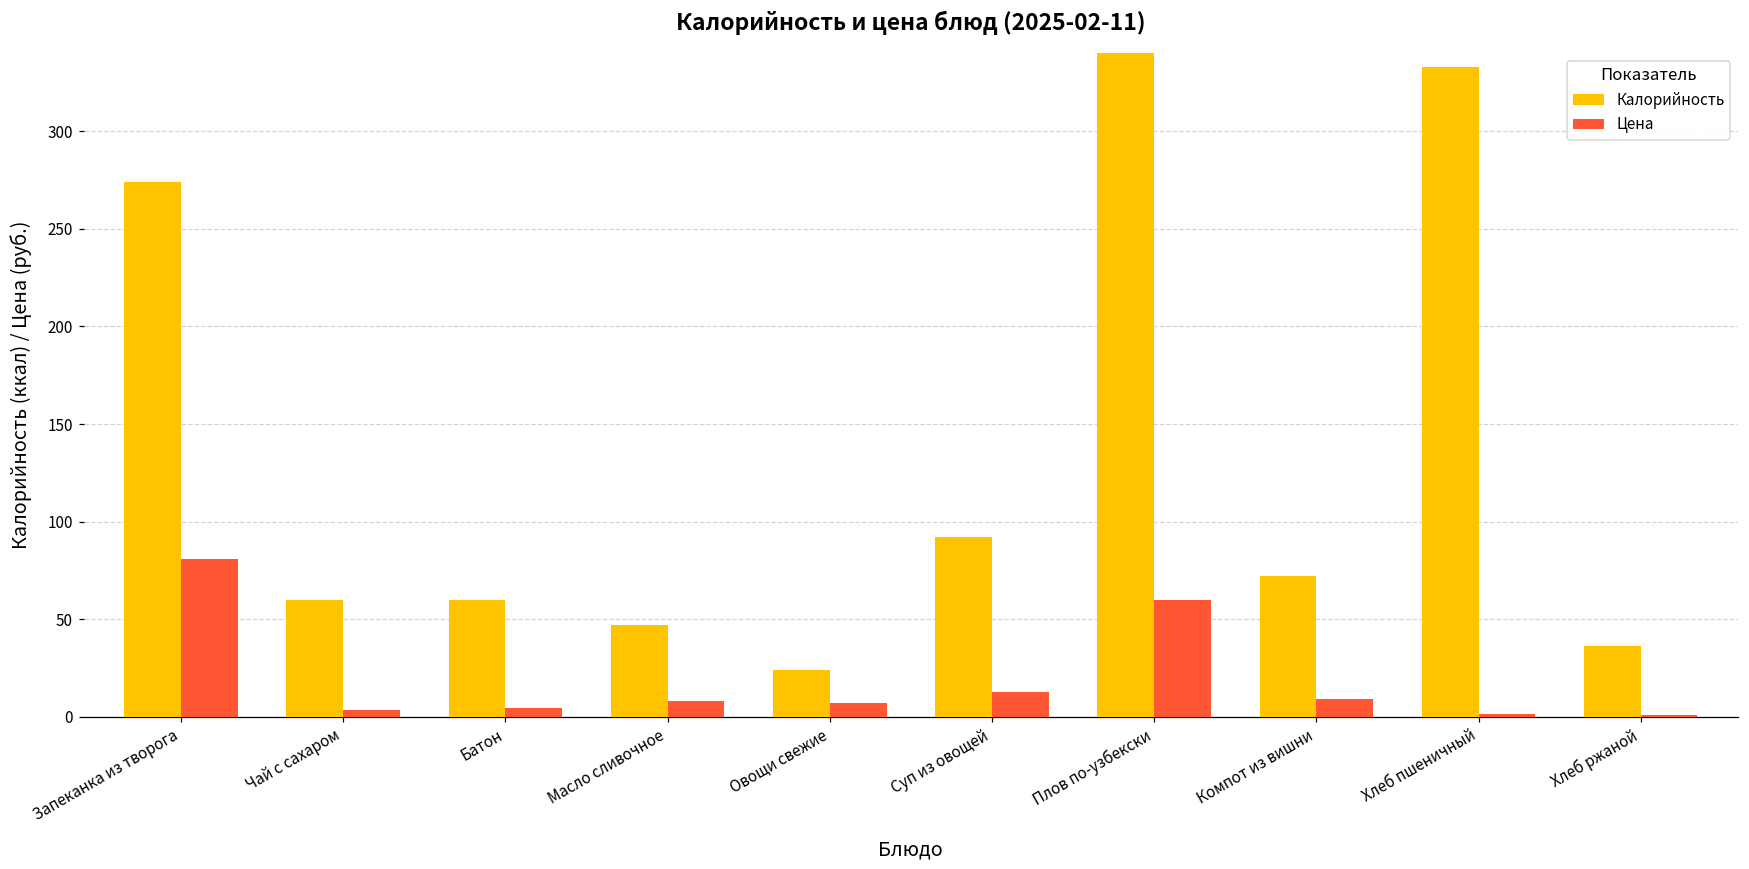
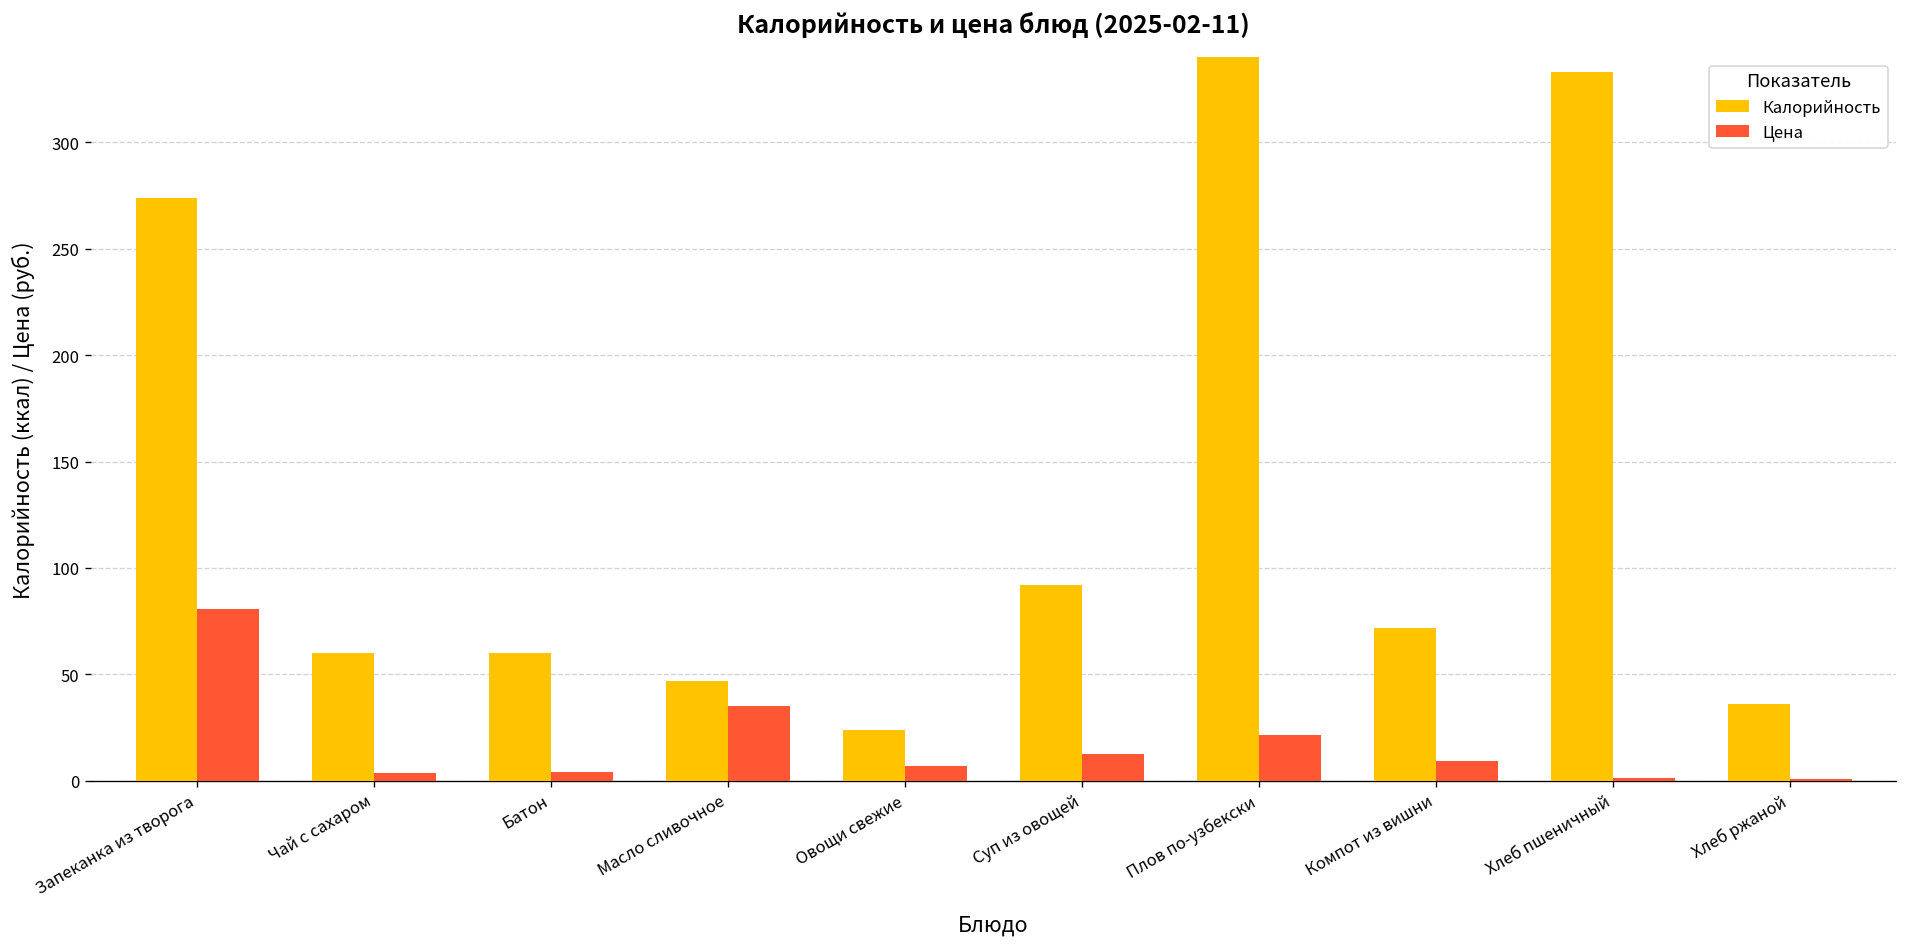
  {
    "Калорийность": {
      "Запеканка из творога": 274,
      "Чай с сахаром": 60,
      "Батон": 60,
      "Масло сливочное": 47,
      "Овощи свежие": 24,
      "Суп из овощей": 92,
      "Компот из вишни": 72,
      "Хлеб пшеничный": 333,
      "Хлеб ржаной": 36
    },
    "Цена": {
      "Запеканка из творога": 81,
      "Чай с сахаром": 4,
      "Батон": 4,
-     "Масло сливочное": 8,
+     "Масло сливочное": 35,
      "Овощи свежие": 7,
      "Суп из овощей": 13,
-     "Плов по-узбекски": 60,
+     "Плов по-узбекски": 22,
      "Компот из вишни": 9,
      "Хлеб пшеничный": 1
    }
  }
